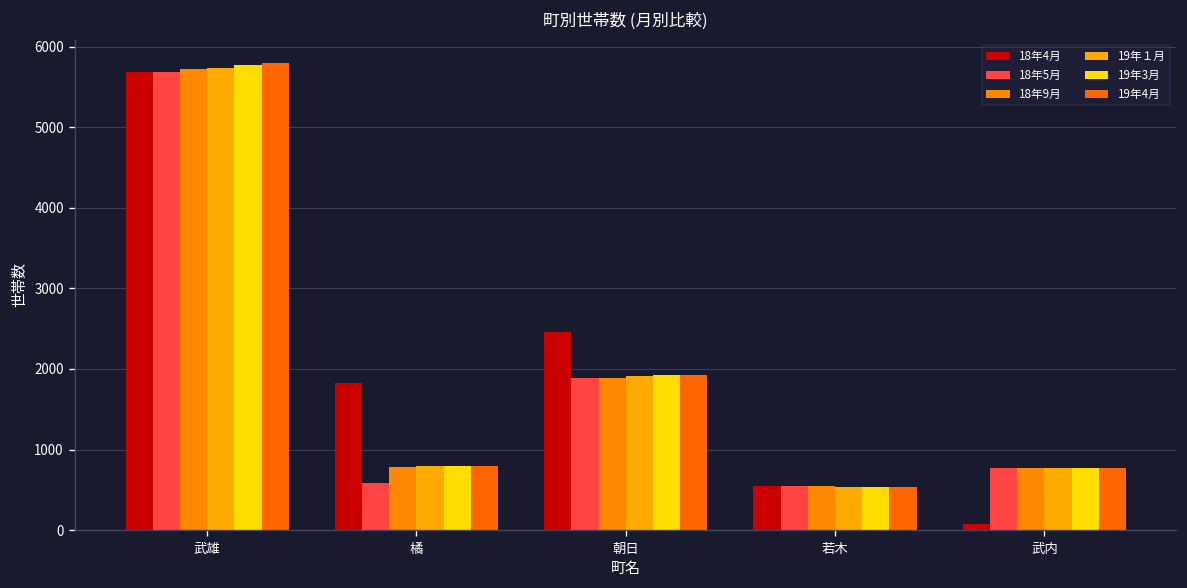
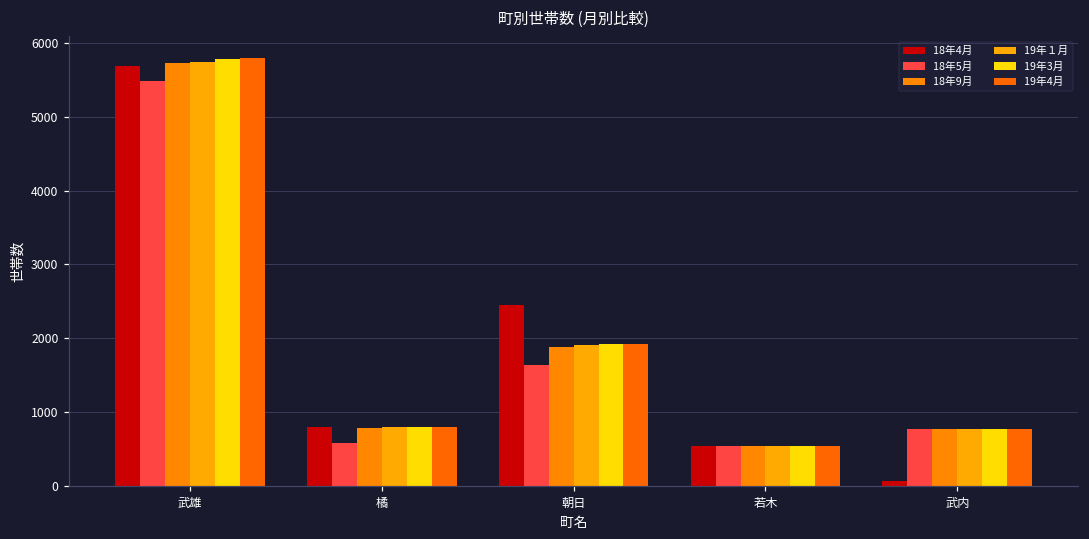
  {
    "18年4月": {
      "武雄": 5700,
-     "橘": 1800,
+     "橘": 800,
      "朝日": 2500,
      "若木": 500,
      "武内": 100
    },
    "18年5月": {
-     "武雄": 5700,
+     "武雄": 5500,
      "橘": 600,
-     "朝日": 1900,
+     "朝日": 1600,
      "若木": 500,
      "武内": 800
    }
  }
